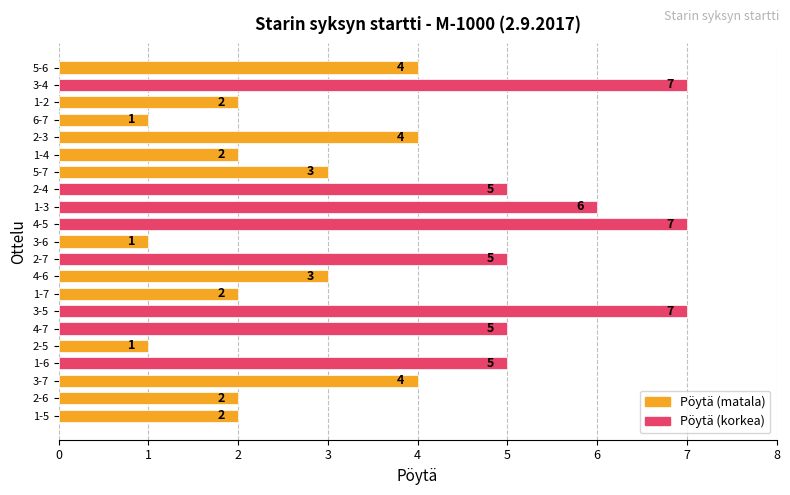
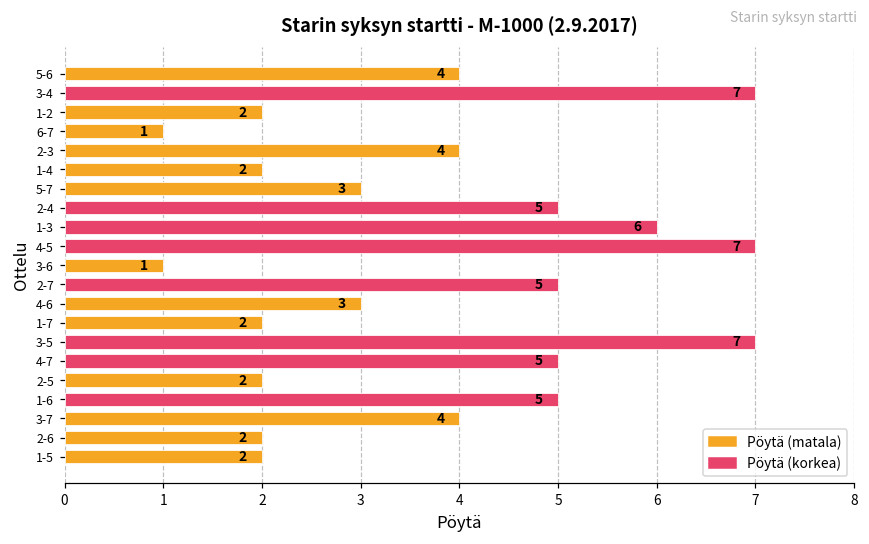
  {
    "5-6": 4,
    "3-4": 7,
    "1-2": 2,
    "6-7": 1,
    "2-3": 4,
    "1-4": 2,
    "5-7": 3,
    "2-4": 5,
    "1-3": 6,
    "4-5": 7,
    "3-6": 1,
    "2-7": 5,
    "4-6": 3,
    "1-7": 2,
    "3-5": 7,
    "4-7": 5,
-   "2-5": 1,
+   "2-5": 2,
    "1-6": 5,
    "3-7": 4,
    "2-6": 2,
    "1-5": 2
  }
